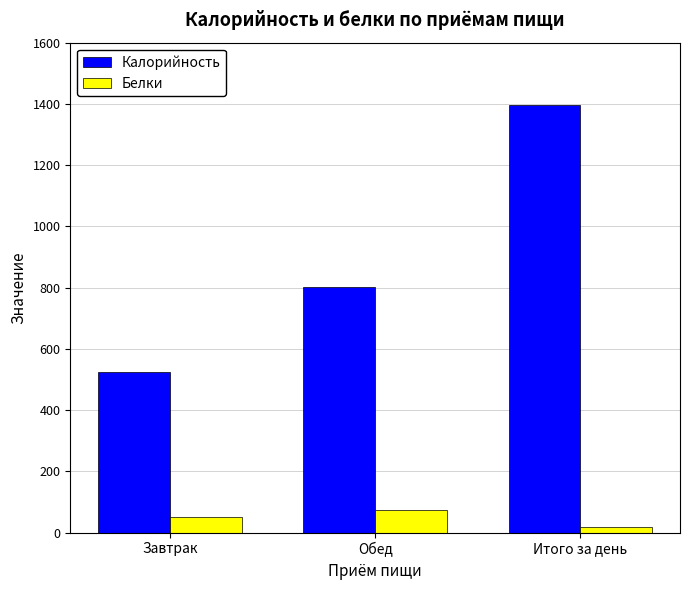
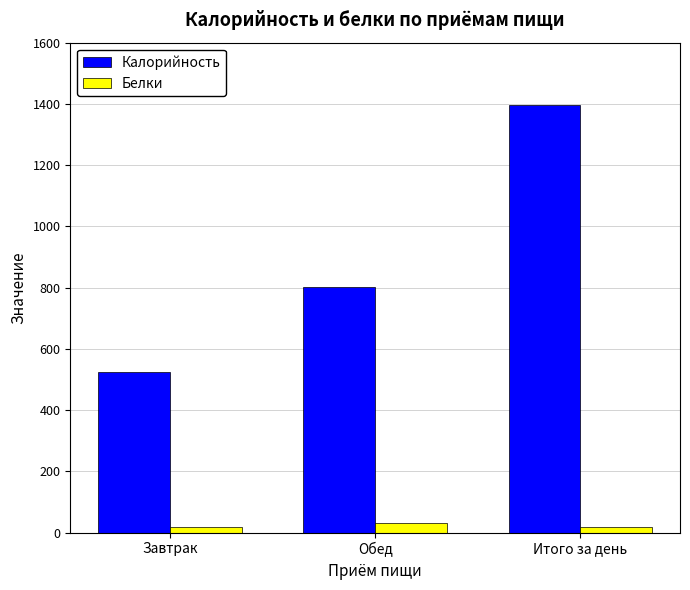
  {
    "Калорийность": {
      "Завтрак": 530,
      "Обед": 800,
      "Итого за день": 1400
    },
    "Белки": {
-     "Завтрак": 50,
-     "Обед": 70,
+     "Завтрак": 20,
+     "Обед": 30,
      "Итого за день": 20
    }
  }
